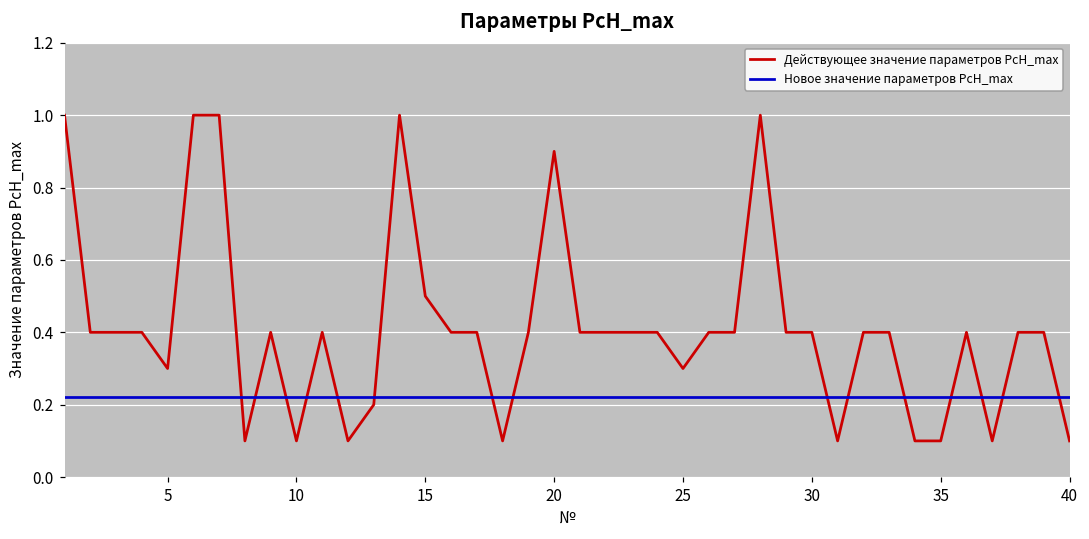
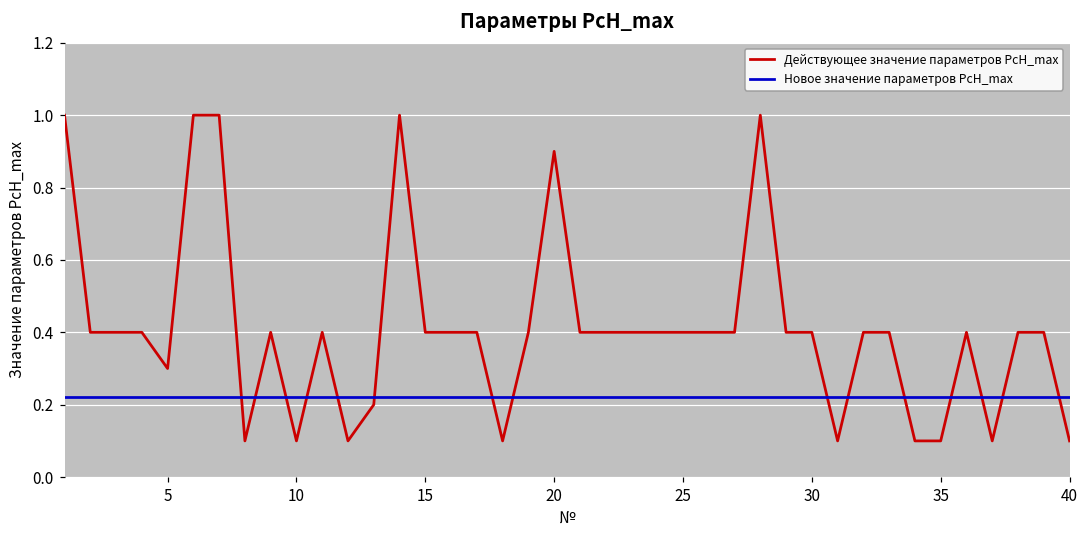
  {
    "Действующее значение параметров PcH_max": {
      "5": 0.3,
      "10": 0.1,
-     "15": 0.5,
+     "15": 0.4,
      "20": 0.9,
-     "25": 0.3,
+     "25": 0.4,
      "30": 0.4,
      "35": 0.1,
      "40": 0.1
    },
    "Новое значение параметров PcH_max": {
      "5": 0.22,
      "10": 0.22,
      "15": 0.22,
      "20": 0.22,
      "25": 0.22,
      "30": 0.22,
      "35": 0.22,
      "40": 0.22
    }
  }
